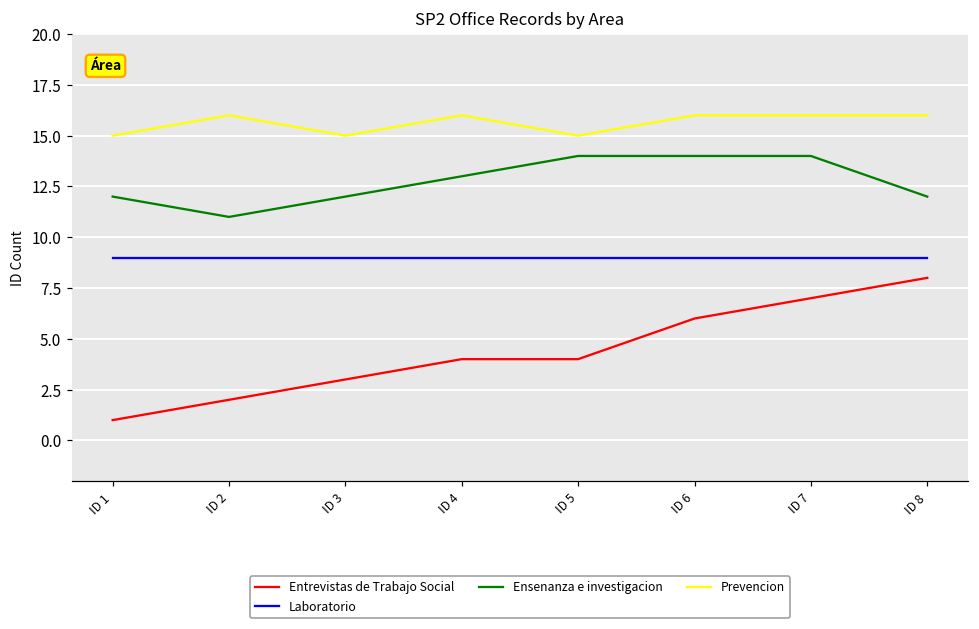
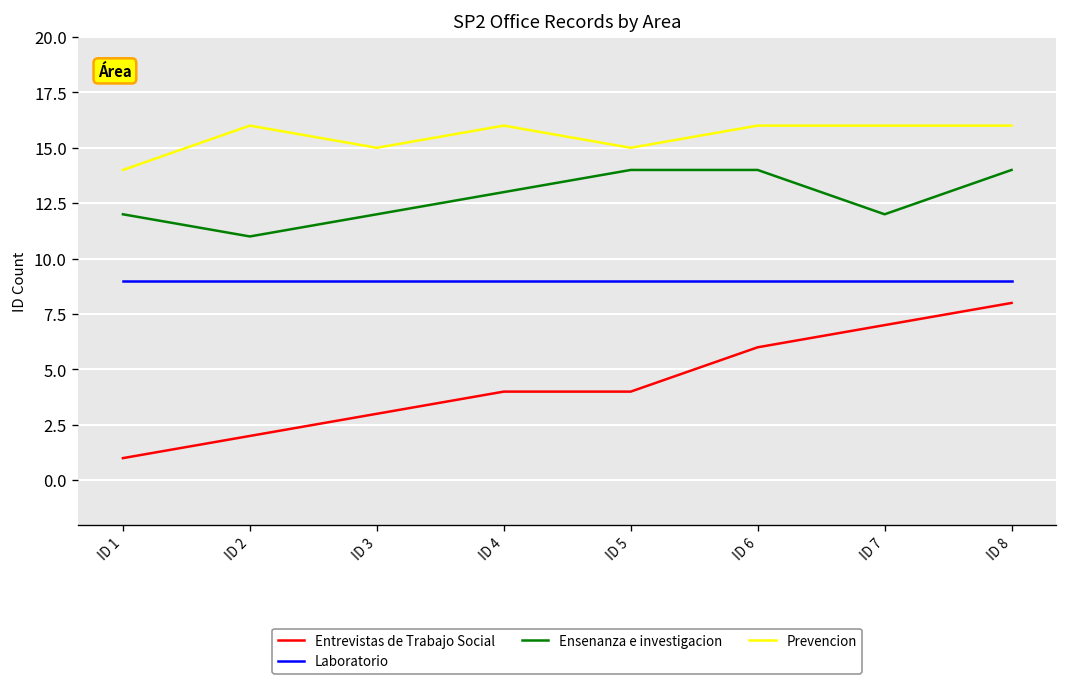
  {
    "Entrevistas de Trabajo Social": {
      "ID 1": 1,
      "ID 2": 2,
      "ID 3": 3,
      "ID 4": 4,
      "ID 5": 4,
      "ID 6": 6,
      "ID 7": 7,
      "ID 8": 8
    },
    "Laboratorio": {
      "ID 1": 9,
      "ID 2": 9,
      "ID 3": 9,
      "ID 4": 9,
      "ID 5": 9,
      "ID 6": 9,
      "ID 7": 9,
      "ID 8": 9
    },
    "Ensenanza e investigacion": {
      "ID 1": 12,
      "ID 2": 11,
      "ID 3": 12,
      "ID 4": 13,
      "ID 5": 14,
      "ID 6": 14,
-     "ID 7": 14,
-     "ID 8": 12
+     "ID 7": 12,
+     "ID 8": 14
    },
    "Prevencion": {
-     "ID 1": 15,
+     "ID 1": 14,
      "ID 2": 16,
      "ID 3": 15,
      "ID 4": 16,
      "ID 5": 15,
      "ID 6": 16,
      "ID 7": 16,
      "ID 8": 16
    }
  }
